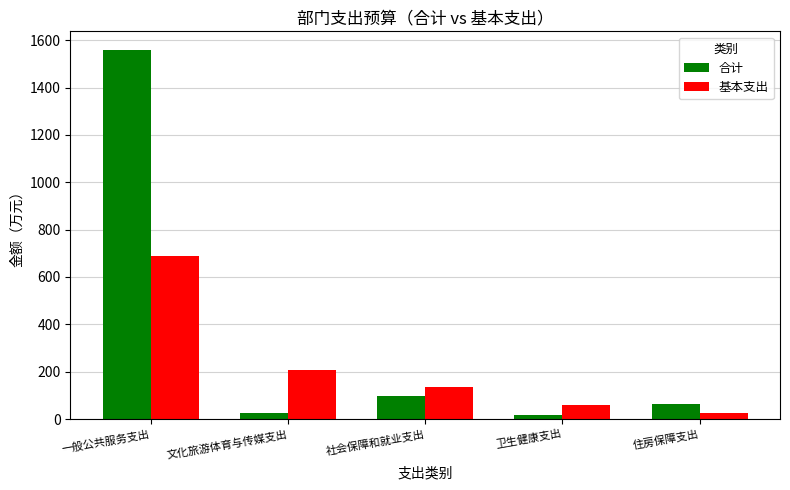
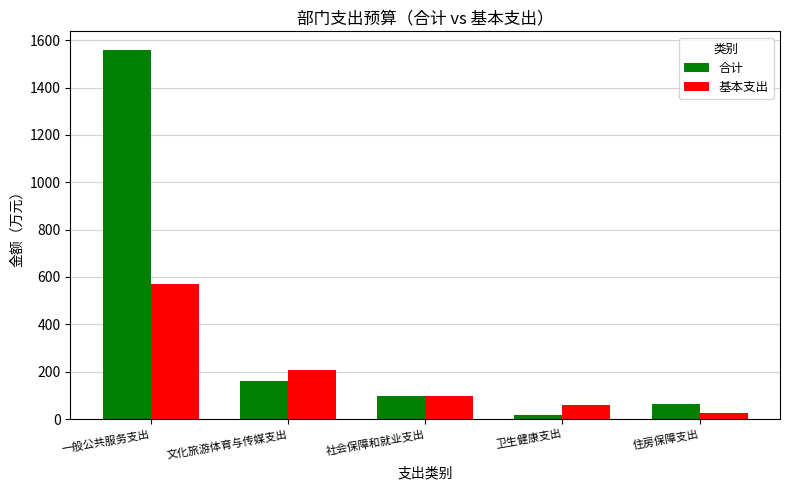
  {
    "合计": {
      "一般公共服务支出": 1560,
-     "文化旅游体育与传媒支出": 20,
+     "文化旅游体育与传媒支出": 160,
      "社会保障和就业支出": 100,
      "卫生健康支出": 20,
      "住房保障支出": 60
    },
    "基本支出": {
-     "一般公共服务支出": 690,
+     "一般公共服务支出": 570,
      "文化旅游体育与传媒支出": 210,
-     "社会保障和就业支出": 140,
+     "社会保障和就业支出": 100,
      "卫生健康支出": 60,
      "住房保障支出": 20
    }
  }
